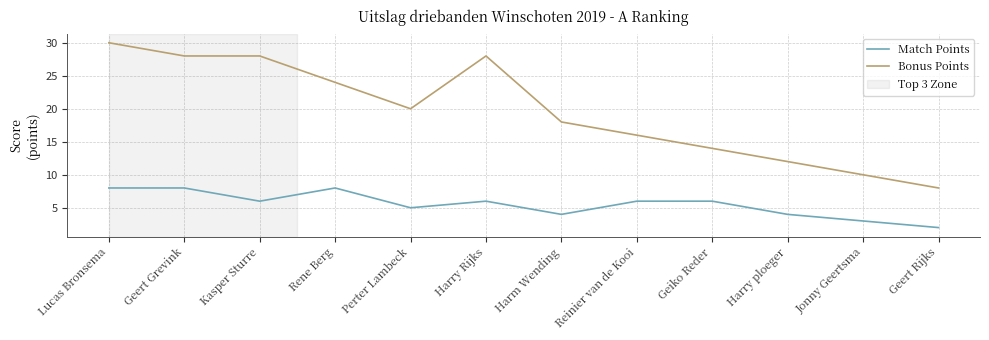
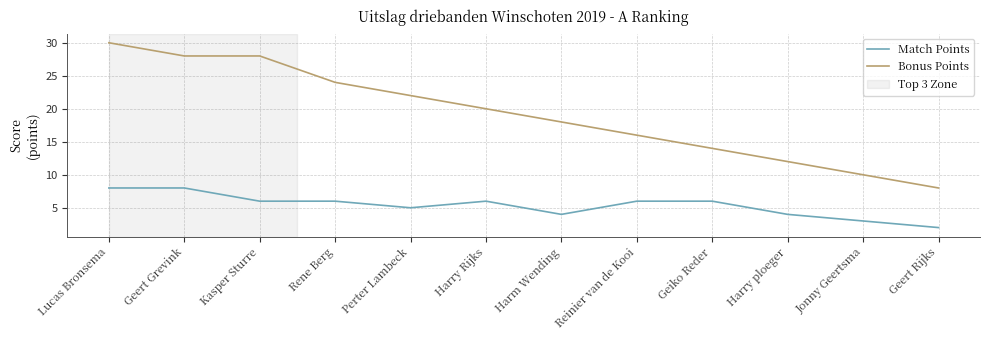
  {
    "Match Points": {
      "Lucas Bronsema": 8,
      "Geert Grevink": 8,
      "Kasper Sturre": 6,
-     "Rene Berg": 8,
+     "Rene Berg": 6,
      "Perter Lambeck": 5,
      "Harry Rijks": 6,
      "Harm Wending": 4,
      "Reinier van de Kooi": 6,
      "Geiko Reder": 6,
      "Harry ploeger": 4,
      "Jonny Geertsma": 3,
      "Geert Rijks": 2
    },
    "Bonus Points": {
      "Lucas Bronsema": 30,
      "Geert Grevink": 28,
      "Kasper Sturre": 28,
      "Rene Berg": 24,
-     "Perter Lambeck": 20,
-     "Harry Rijks": 28,
+     "Perter Lambeck": 22,
+     "Harry Rijks": 20,
      "Harm Wending": 18,
      "Reinier van de Kooi": 16,
      "Geiko Reder": 14,
      "Harry ploeger": 12,
      "Jonny Geertsma": 10,
      "Geert Rijks": 8
    }
  }
